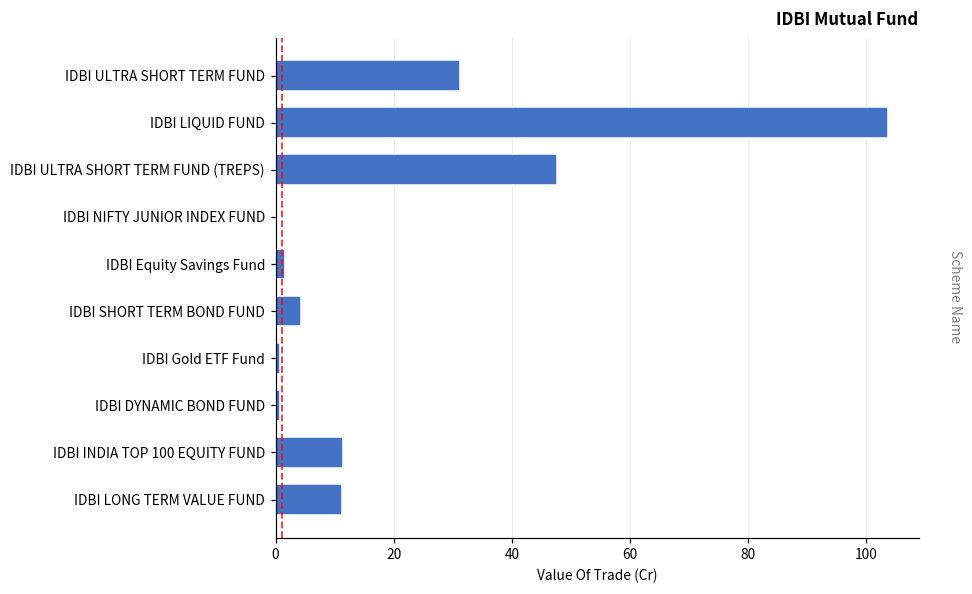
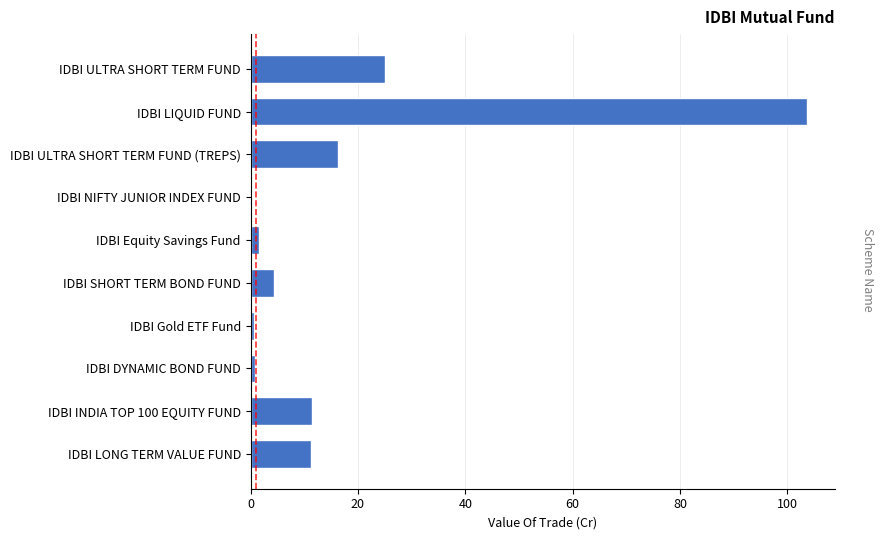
  {
-   "IDBI ULTRA SHORT TERM FUND": 31,
+   "IDBI ULTRA SHORT TERM FUND": 25,
    "IDBI LIQUID FUND": 104,
-   "IDBI ULTRA SHORT TERM FUND (TREPS)": 48,
+   "IDBI ULTRA SHORT TERM FUND (TREPS)": 16,
    "IDBI Equity Savings Fund": 2,
    "IDBI SHORT TERM BOND FUND": 4,
    "IDBI Gold ETF Fund": 1,
    "IDBI DYNAMIC BOND FUND": 1,
    "IDBI INDIA TOP 100 EQUITY FUND": 11,
    "IDBI LONG TERM VALUE FUND": 11
  }
